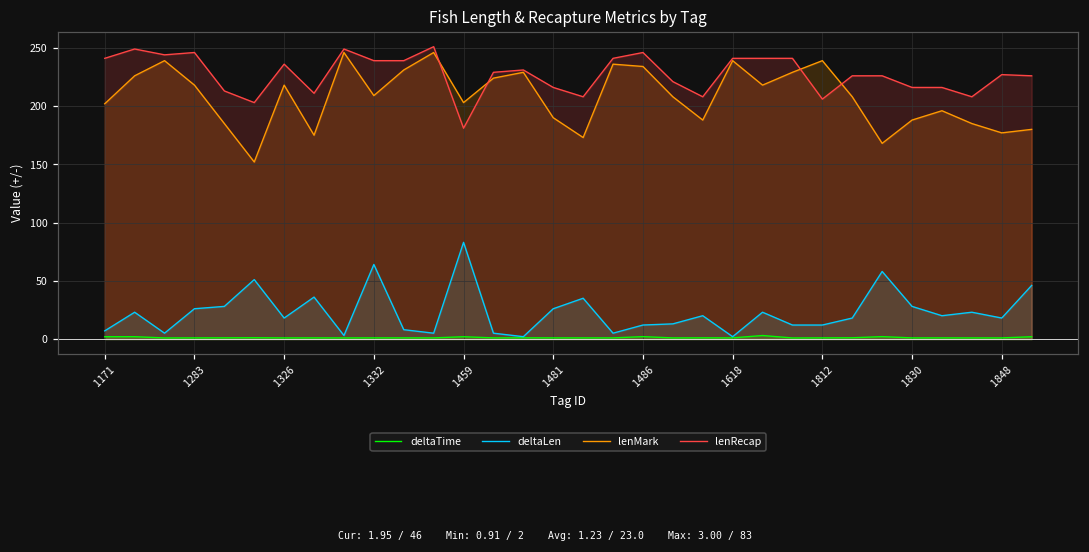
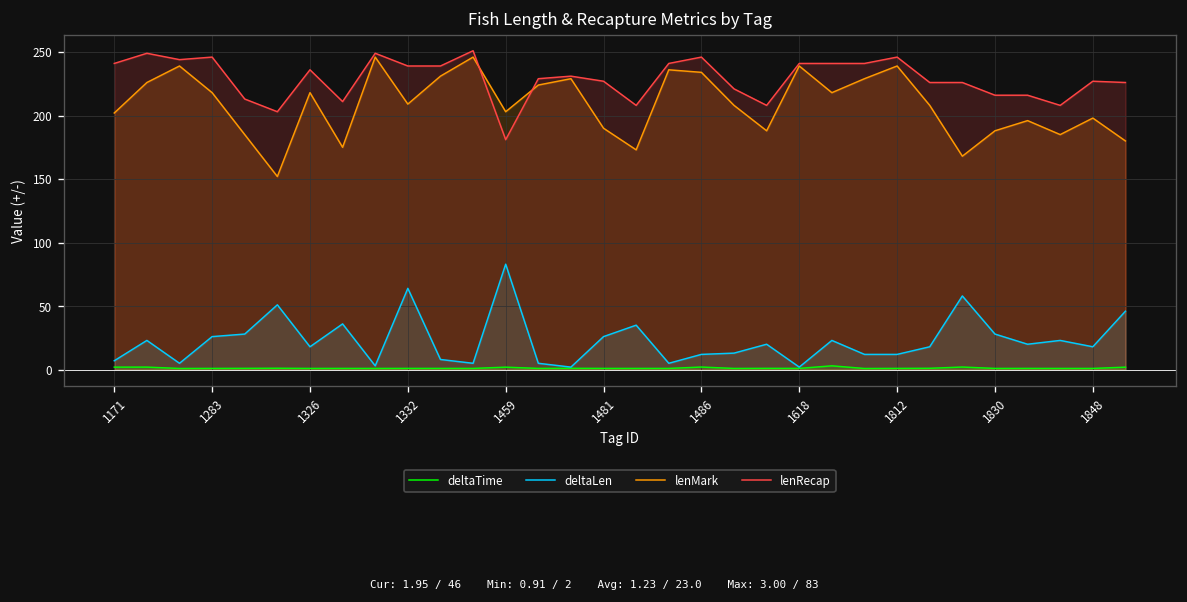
  {
    "deltaTime": {
      "1171": 2,
      "1283": 1,
      "1326": 1,
      "1332": 1,
      "1459": 2,
      "1481": 1,
      "1486": 2,
      "1812": 1,
      "1830": 1,
      "1848": 1
    },
    "deltaLen": {
      "1171": 7,
      "1283": 26,
      "1326": 18,
      "1332": 64,
      "1459": 83,
      "1481": 26,
      "1486": 12,
      "1812": 12,
      "1830": 28,
      "1848": 18
    },
    "lenMark": {
      "1171": 202,
      "1283": 218,
      "1326": 218,
      "1332": 209,
      "1459": 203,
      "1481": 190,
      "1486": 234,
      "1812": 239,
      "1830": 188,
-     "1848": 177
+     "1848": 198
    },
    "lenRecap": {
      "1171": 241,
      "1283": 246,
      "1326": 236,
      "1332": 239,
      "1459": 181,
-     "1481": 216,
+     "1481": 227,
      "1486": 246,
-     "1812": 206,
+     "1812": 246,
      "1830": 216,
      "1848": 227
    }
  }
